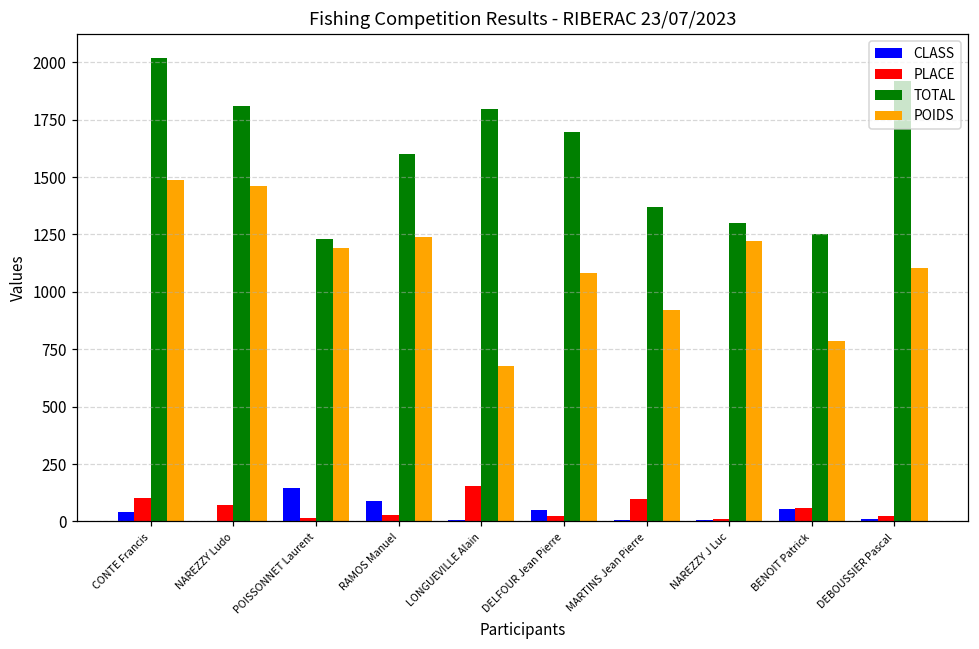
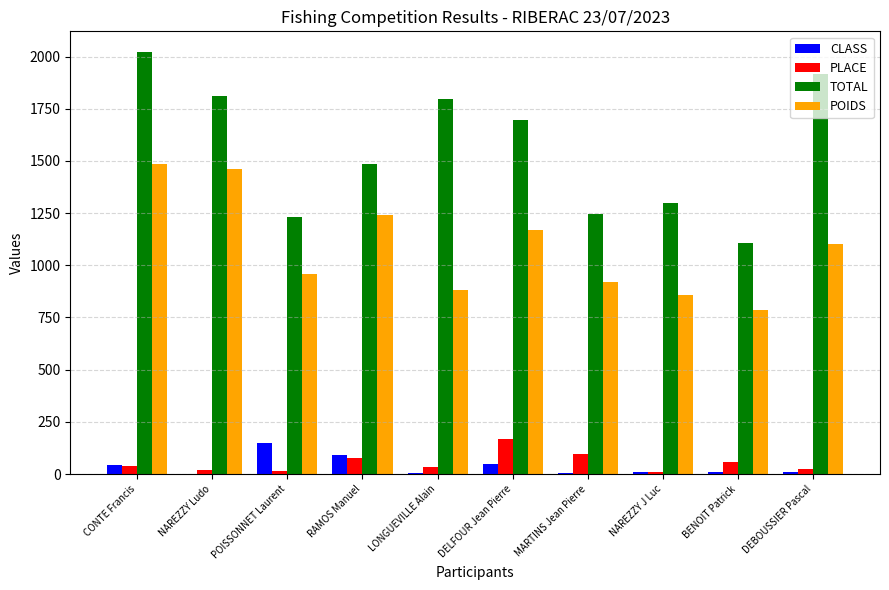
  {
    "CLASS": {
      "CONTE Francis": 40,
      "POISSONNET Laurent": 150,
      "RAMOS Manuel": 90,
      "DELFOUR Jean Pierre": 50,
-     "BENOIT Patrick": 50
+     "BENOIT Patrick": 10
    },
    "PLACE": {
-     "CONTE Francis": 100,
-     "NAREZZY Ludo": 70,
+     "CONTE Francis": 40,
+     "NAREZZY Ludo": 20,
      "POISSONNET Laurent": 20,
-     "RAMOS Manuel": 30,
-     "LONGUEVILLE Alain": 150,
-     "DELFOUR Jean Pierre": 20,
+     "RAMOS Manuel": 80,
+     "LONGUEVILLE Alain": 30,
+     "DELFOUR Jean Pierre": 170,
      "MARTINS Jean Pierre": 100,
      "BENOIT Patrick": 60,
      "DEBOUSSIER Pascal": 30
    },
    "TOTAL": {
      "CONTE Francis": 2020,
      "NAREZZY Ludo": 1810,
      "POISSONNET Laurent": 1230,
-     "RAMOS Manuel": 1600,
+     "RAMOS Manuel": 1490,
      "LONGUEVILLE Alain": 1800,
      "DELFOUR Jean Pierre": 1700,
-     "MARTINS Jean Pierre": 1370,
+     "MARTINS Jean Pierre": 1250,
      "NAREZZY J Luc": 1300,
-     "BENOIT Patrick": 1250
+     "BENOIT Patrick": 1110
    },
    "POIDS": {
      "CONTE Francis": 1490,
      "NAREZZY Ludo": 1460,
-     "POISSONNET Laurent": 1190,
+     "POISSONNET Laurent": 960,
      "RAMOS Manuel": 1240,
-     "LONGUEVILLE Alain": 680,
-     "DELFOUR Jean Pierre": 1080,
+     "LONGUEVILLE Alain": 880,
+     "DELFOUR Jean Pierre": 1170,
      "MARTINS Jean Pierre": 920,
-     "NAREZZY J Luc": 1220,
+     "NAREZZY J Luc": 860,
      "BENOIT Patrick": 790,
      "DEBOUSSIER Pascal": 1100
    }
  }
